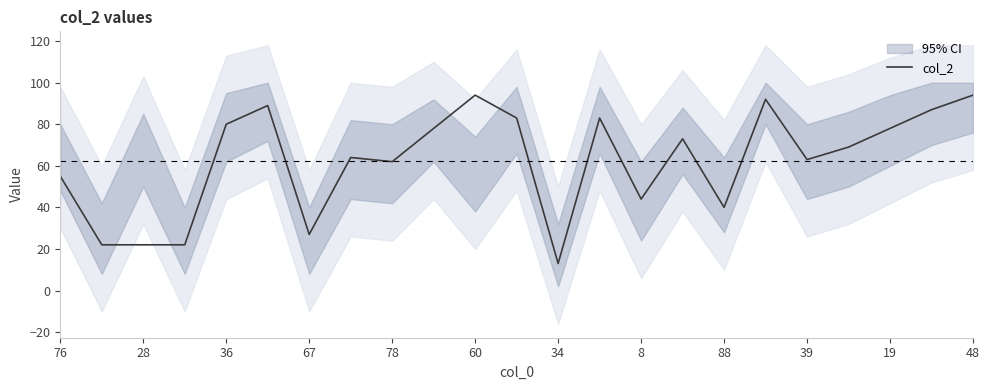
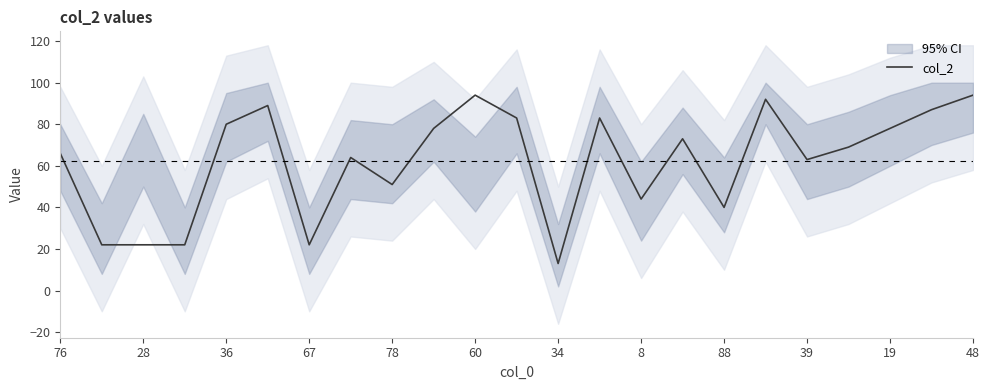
  {
    "col_2": {
-     "76": 55,
+     "76": 66,
      "28": 22,
      "36": 80,
-     "67": 27,
-     "78": 62,
+     "67": 22,
+     "78": 51,
      "60": 94,
      "34": 13,
      "8": 44,
      "88": 40,
      "39": 63,
      "48": 94
    }
  }
